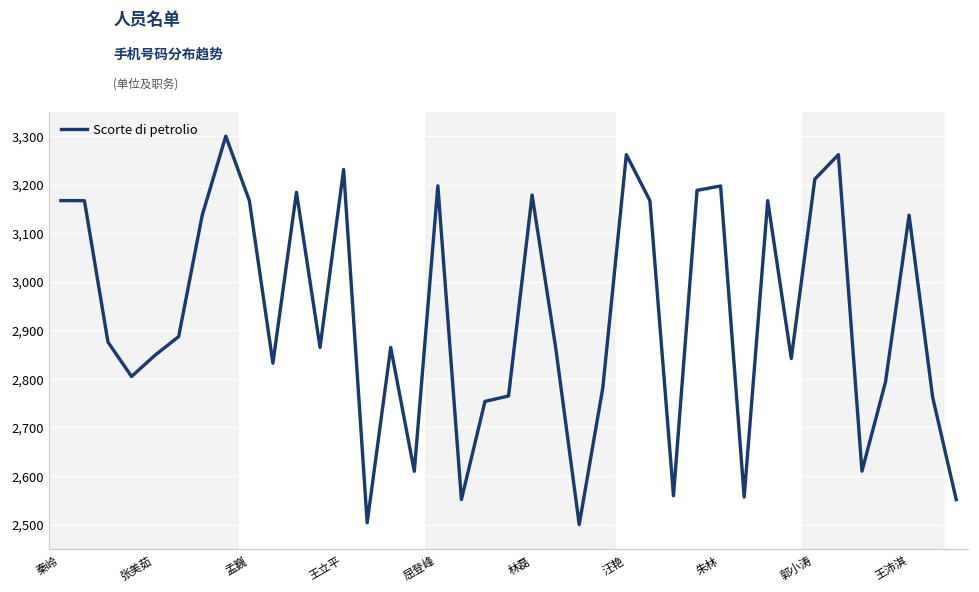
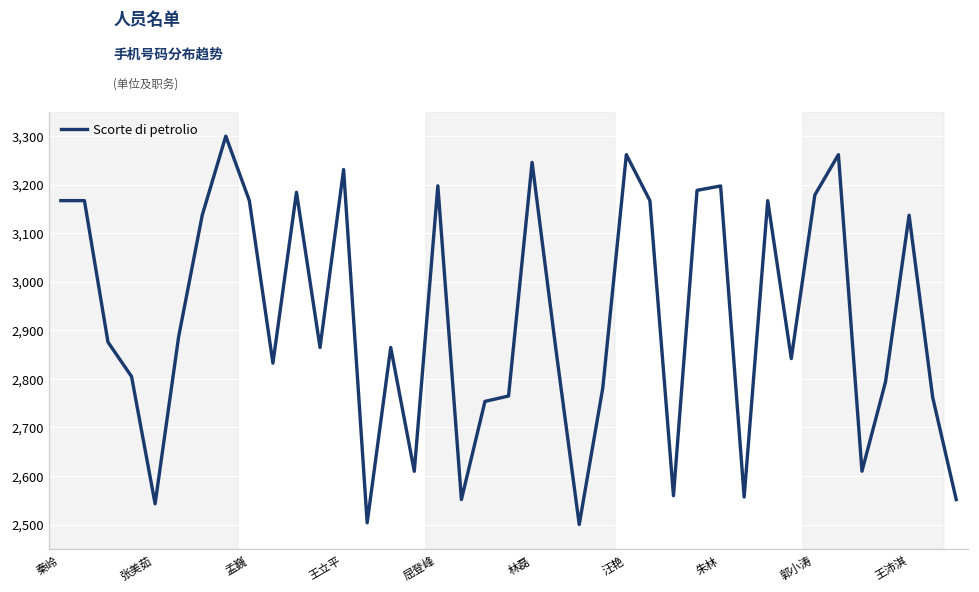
  {
    "秦岭": "3,170",
-   "张美茹": "2,850",
+   "张美茹": "2,540",
    "孟巍": "3,170",
    "王立平": "3,230",
    "屈登峰": "3,200",
-   "林磊": "3,180",
+   "林磊": "3,250",
    "汪艳": "3,260",
    "朱林": "3,200",
-   "郭小涛": "3,210",
+   "郭小涛": "3,180",
    "王沛淇": "3,140"
  }
